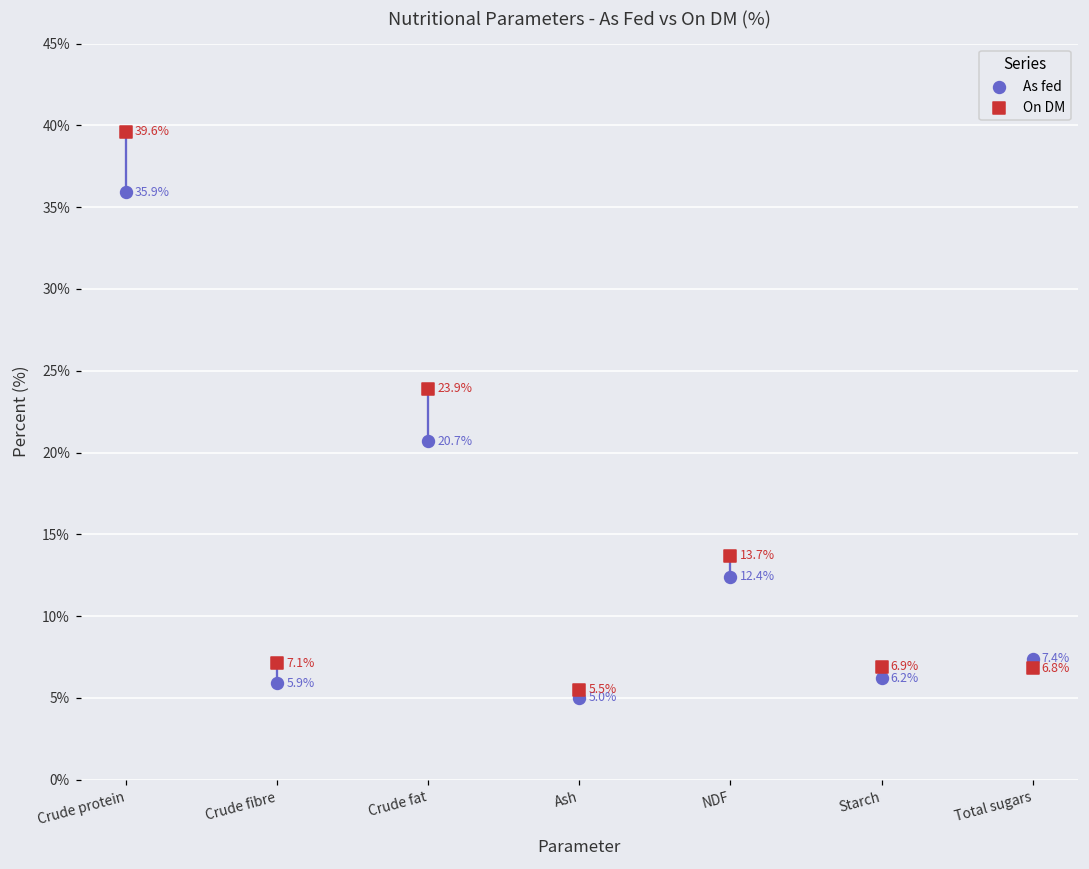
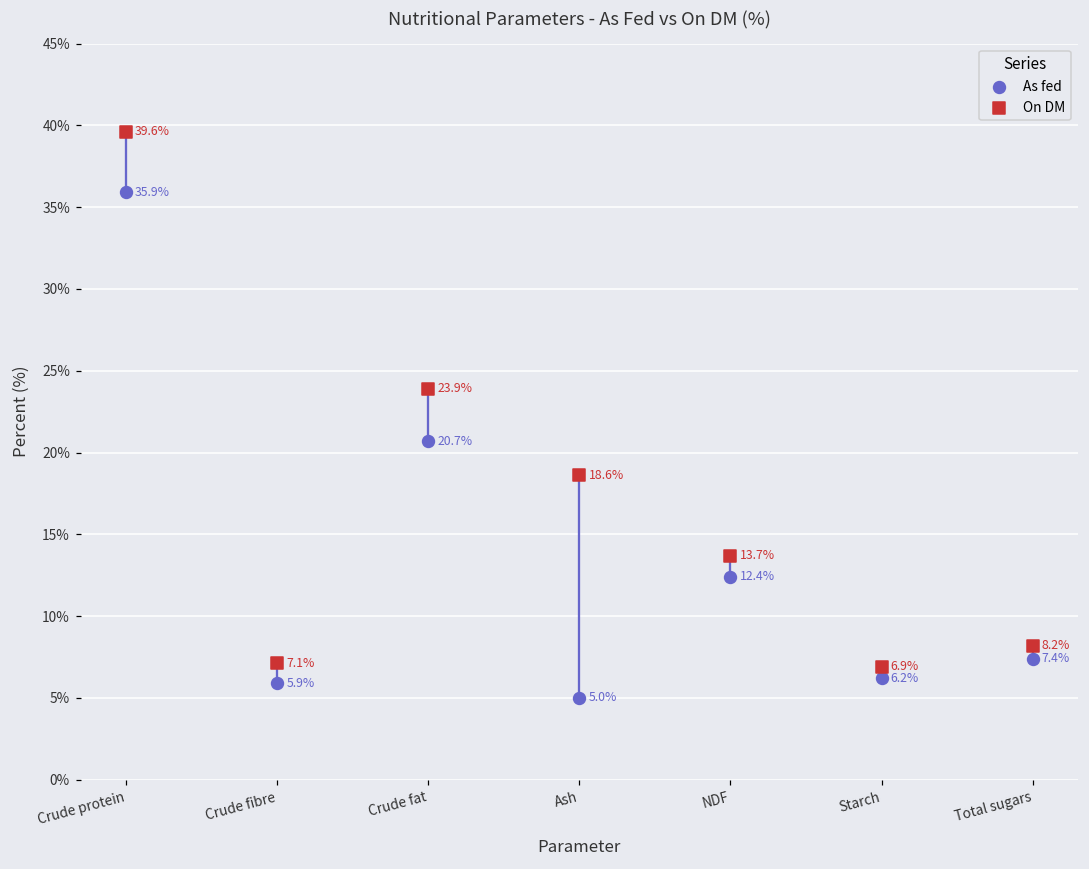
  {
    "On DM": {
-     "Ash": "5.5%",
-     "Total sugars": "6.8%"
+     "Ash": "18.6%",
+     "Total sugars": "8.2%"
    }
  }
